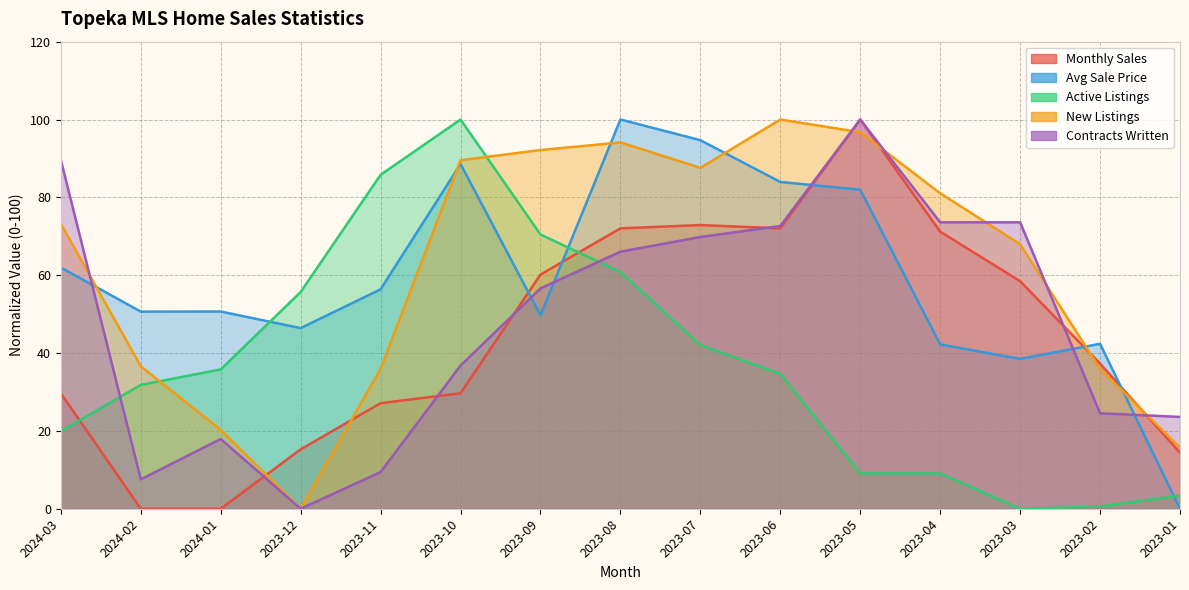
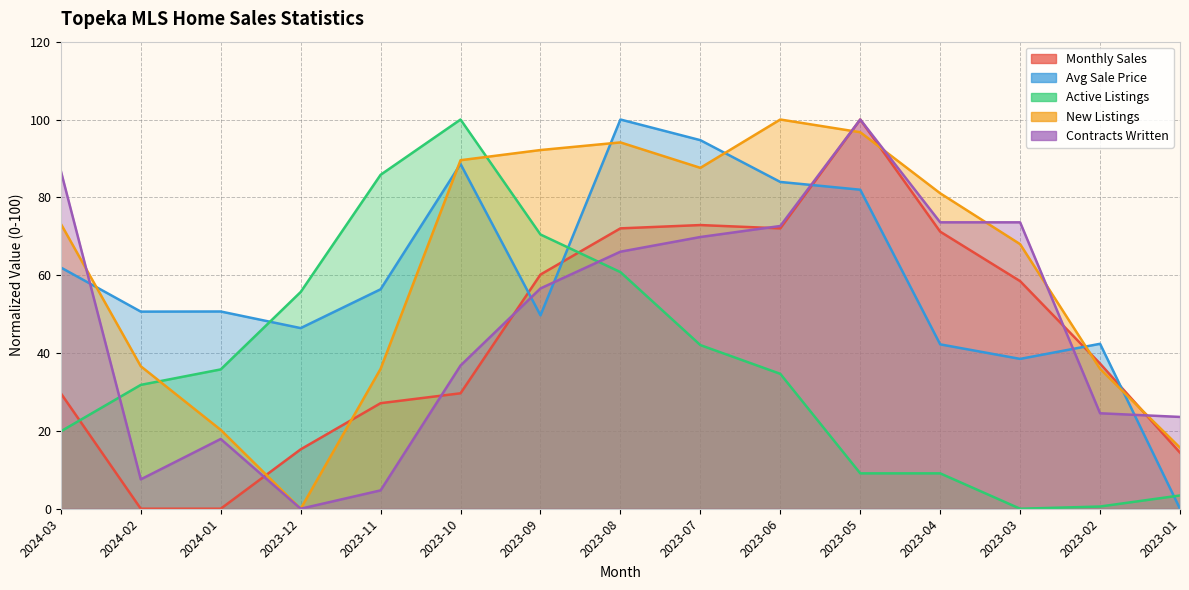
  {
    "Avg Sale Price": {
      "2024-03": 62,
      "2024-02": 51,
      "2024-01": 51,
      "2023-12": 46,
      "2023-11": 56,
      "2023-10": 89,
      "2023-09": 50,
      "2023-08": 100,
      "2023-07": 95,
      "2023-06": 84,
      "2023-05": 82,
      "2023-04": 42,
      "2023-03": 38,
      "2023-02": 42,
      "2023-01": 0
    },
    "Active Listings": {
      "2024-03": 20,
      "2024-02": 32,
      "2024-01": 36,
      "2023-12": 56,
      "2023-11": 86,
      "2023-10": 100,
      "2023-09": 70,
      "2023-08": 61,
      "2023-07": 42,
      "2023-06": 35,
      "2023-05": 9,
      "2023-04": 9,
      "2023-03": 0,
      "2023-02": 1,
      "2023-01": 3
    },
    "Contracts Written": {
-     "2024-03": 90,
+     "2024-03": 87,
      "2024-02": 8,
      "2024-01": 18,
-     "2023-11": 9,
+     "2023-11": 5,
      "2023-10": 37,
      "2023-09": 57,
      "2023-08": 66,
      "2023-07": 70,
      "2023-04": 74,
      "2023-03": 74,
      "2023-02": 25,
      "2023-01": 24
    }
  }
